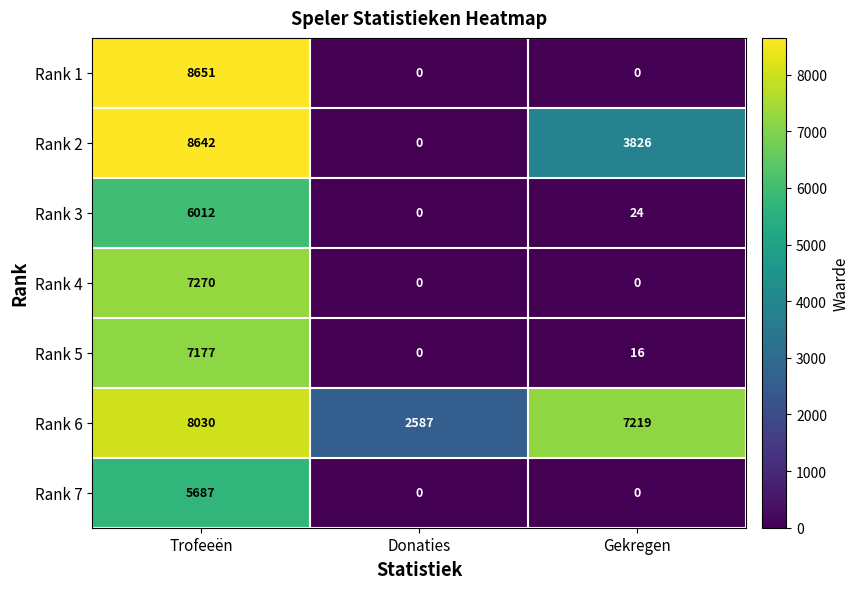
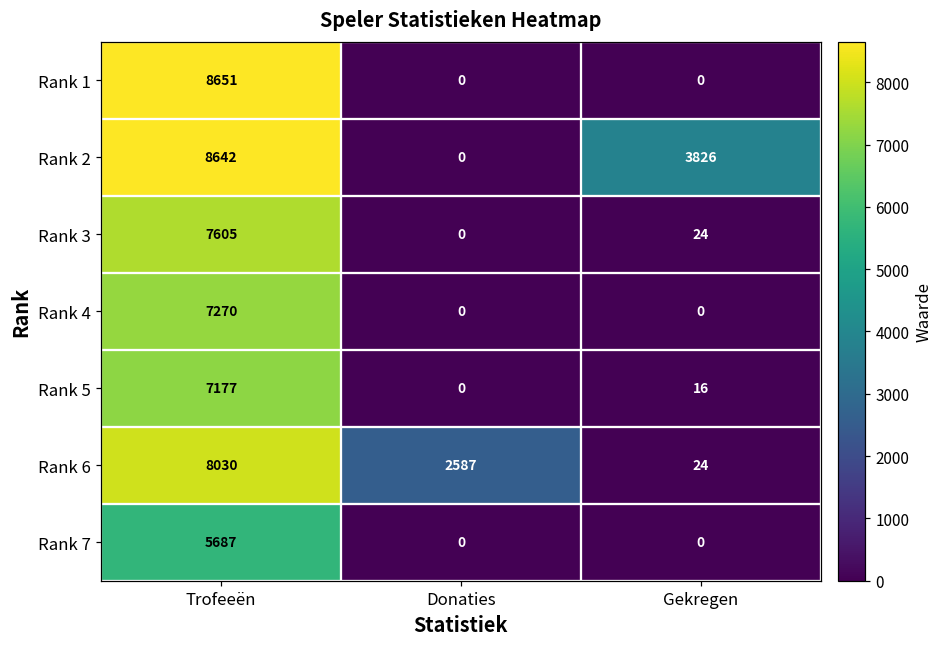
  {
    "Rank 1": {
      "Trofeeën": 8651,
      "Donaties": 0,
      "Gekregen": 0
    },
    "Rank 2": {
      "Trofeeën": 8642,
      "Donaties": 0,
      "Gekregen": 3826
    },
    "Rank 3": {
-     "Trofeeën": 6012,
+     "Trofeeën": 7605,
      "Donaties": 0,
      "Gekregen": 24
    },
    "Rank 4": {
      "Trofeeën": 7270,
      "Donaties": 0,
      "Gekregen": 0
    },
    "Rank 5": {
      "Trofeeën": 7177,
      "Donaties": 0,
      "Gekregen": 16
    },
    "Rank 6": {
      "Trofeeën": 8030,
      "Donaties": 2587,
-     "Gekregen": 7219
+     "Gekregen": 24
    },
    "Rank 7": {
      "Trofeeën": 5687,
      "Donaties": 0,
      "Gekregen": 0
    }
  }
